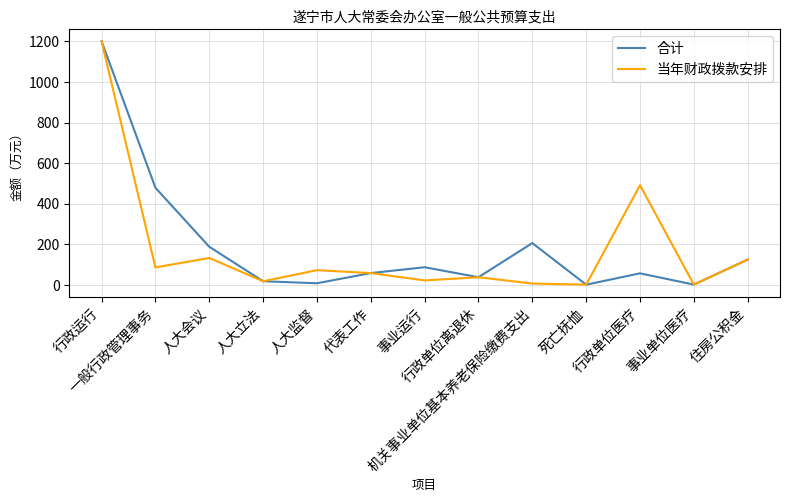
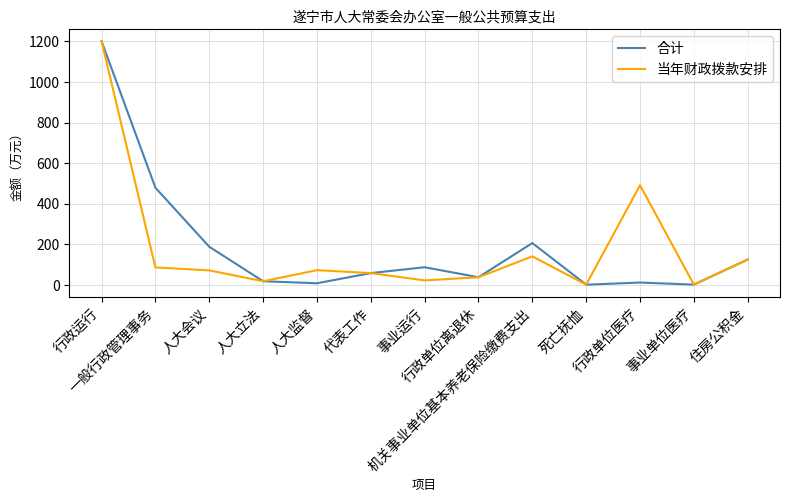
  {
    "合计": {
      "一般行政管理事务": 480,
      "人大会议": 190,
      "人大监督": 10,
      "事业运行": 90,
      "机关事业单位基本养老保险缴费支出": 210,
-     "行政单位医疗": 60
+     "行政单位医疗": 10
    },
    "当年财政拨款安排": {
      "一般行政管理事务": 90,
-     "人大会议": 130,
+     "人大会议": 70,
      "人大监督": 70,
      "事业运行": 20,
-     "机关事业单位基本养老保险缴费支出": 10,
+     "机关事业单位基本养老保险缴费支出": 140,
      "行政单位医疗": 490
    }
  }
